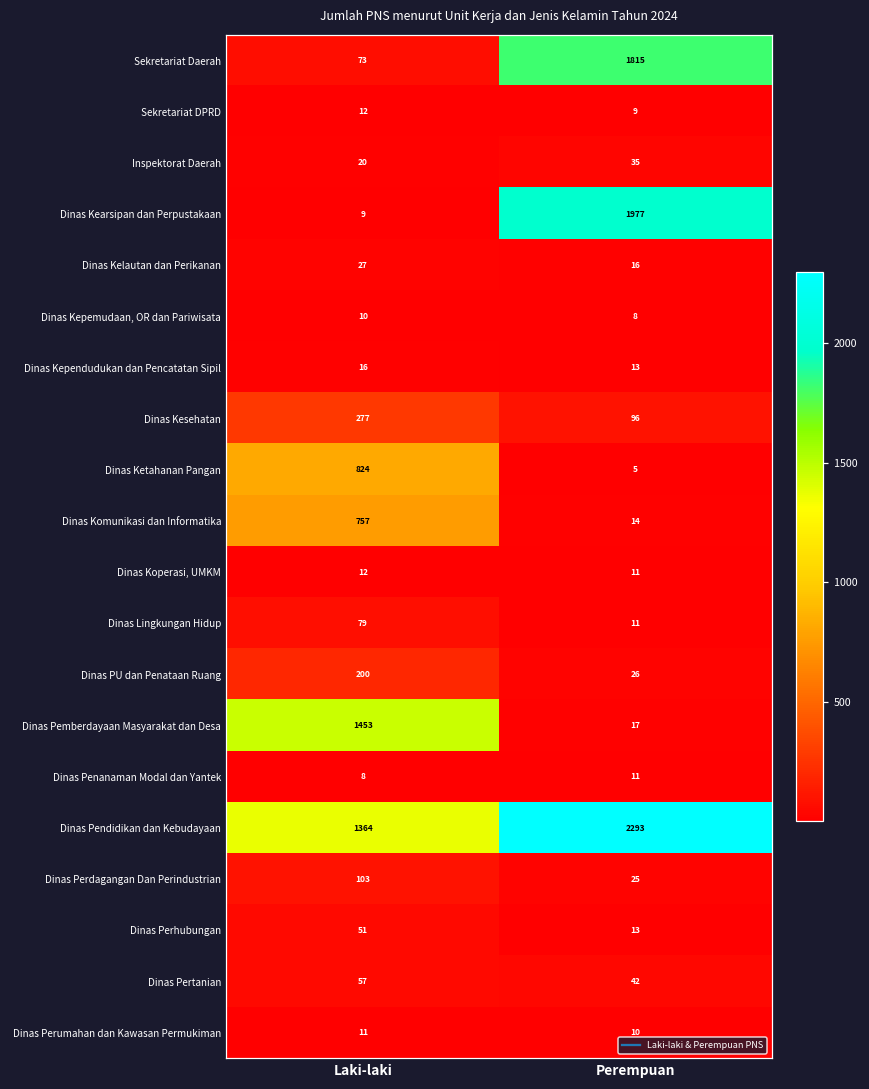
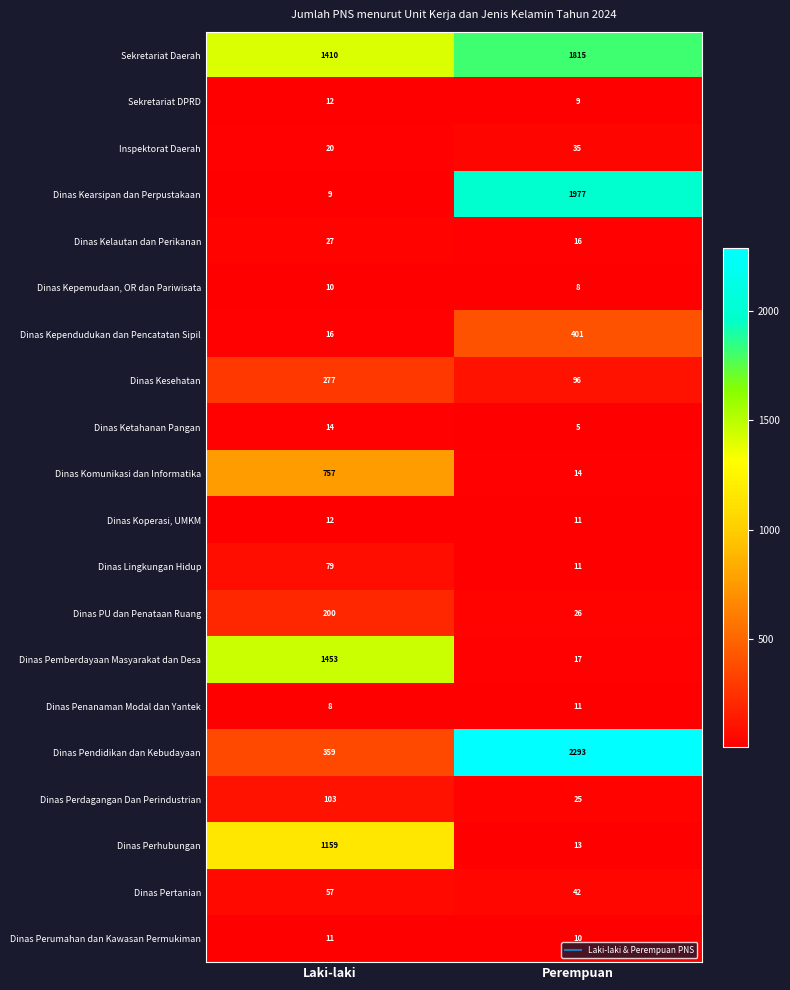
  {
    "Sekretariat Daerah": {
-     "Laki-laki": 73,
+     "Laki-laki": 1410,
      "Perempuan": 1815
    },
    "Sekretariat DPRD": {
      "Laki-laki": 12,
      "Perempuan": 9
    },
    "Inspektorat Daerah": {
      "Laki-laki": 20,
      "Perempuan": 35
    },
    "Dinas Kearsipan dan Perpustakaan": {
      "Laki-laki": 9,
      "Perempuan": 1977
    },
    "Dinas Kelautan dan Perikanan": {
      "Laki-laki": 27,
      "Perempuan": 16
    },
    "Dinas Kepemudaan, OR dan Pariwisata": {
      "Laki-laki": 10,
      "Perempuan": 8
    },
    "Dinas Kependudukan dan Pencatatan Sipil": {
      "Laki-laki": 16,
-     "Perempuan": 13
+     "Perempuan": 401
    },
    "Dinas Kesehatan": {
      "Laki-laki": 277,
      "Perempuan": 96
    },
    "Dinas Ketahanan Pangan": {
-     "Laki-laki": 824,
+     "Laki-laki": 14,
      "Perempuan": 5
    },
    "Dinas Komunikasi dan Informatika": {
      "Laki-laki": 757,
      "Perempuan": 14
    },
    "Dinas Koperasi, UMKM": {
      "Laki-laki": 12,
      "Perempuan": 11
    },
    "Dinas Lingkungan Hidup": {
      "Laki-laki": 79,
      "Perempuan": 11
    },
    "Dinas PU dan Penataan Ruang": {
      "Laki-laki": 200,
      "Perempuan": 26
    },
    "Dinas Pemberdayaan Masyarakat dan Desa": {
      "Laki-laki": 1453,
      "Perempuan": 17
    },
    "Dinas Penanaman Modal dan Yantek": {
      "Laki-laki": 8,
      "Perempuan": 11
    },
    "Dinas Pendidikan dan Kebudayaan": {
-     "Laki-laki": 1364,
+     "Laki-laki": 359,
      "Perempuan": 2293
    },
    "Dinas Perdagangan Dan Perindustrian": {
      "Laki-laki": 103,
      "Perempuan": 25
    },
    "Dinas Perhubungan": {
-     "Laki-laki": 51,
+     "Laki-laki": 1159,
      "Perempuan": 13
    },
    "Dinas Pertanian": {
      "Laki-laki": 57,
      "Perempuan": 42
    },
    "Dinas Perumahan dan Kawasan Permukiman": {
      "Laki-laki": 11
    }
  }
